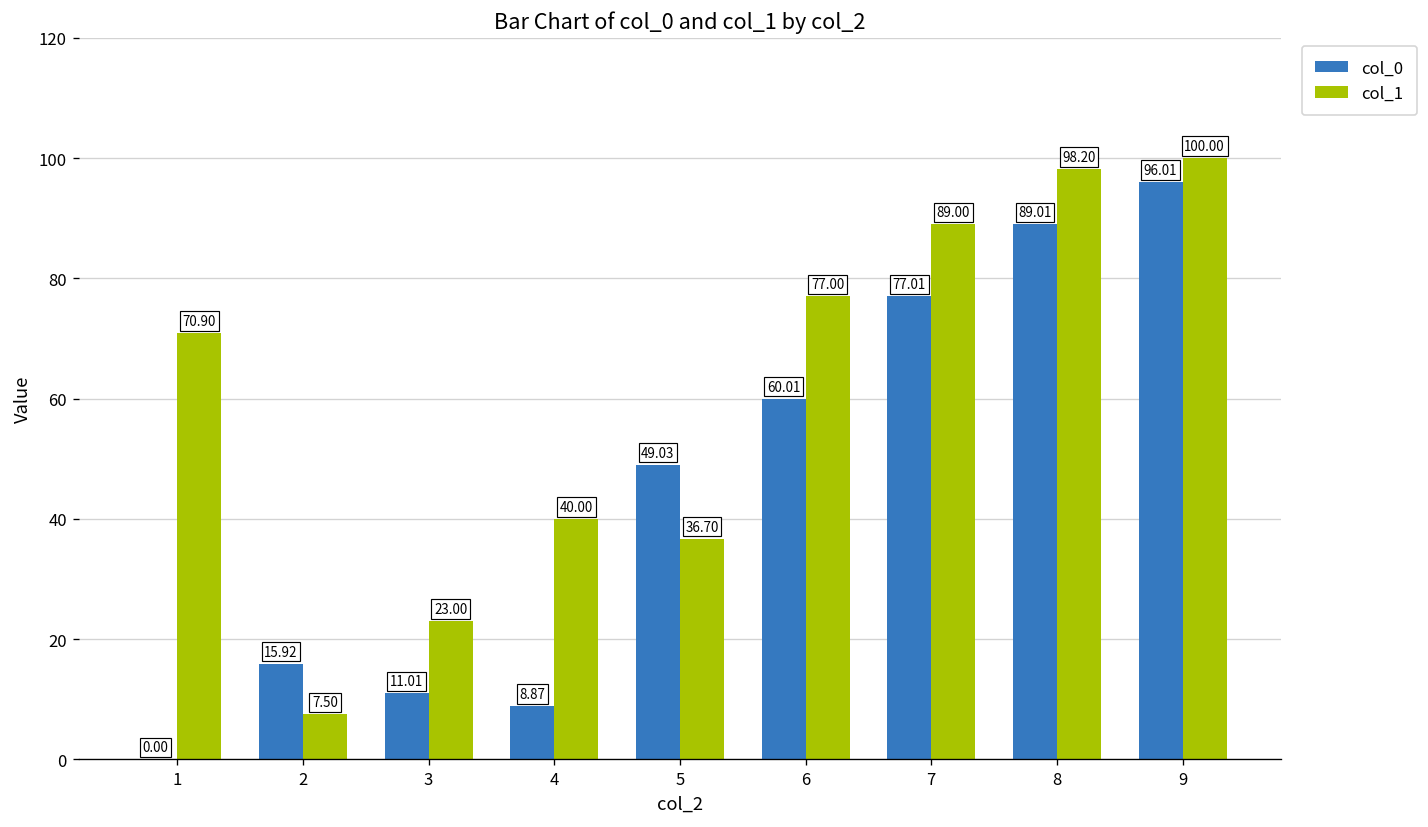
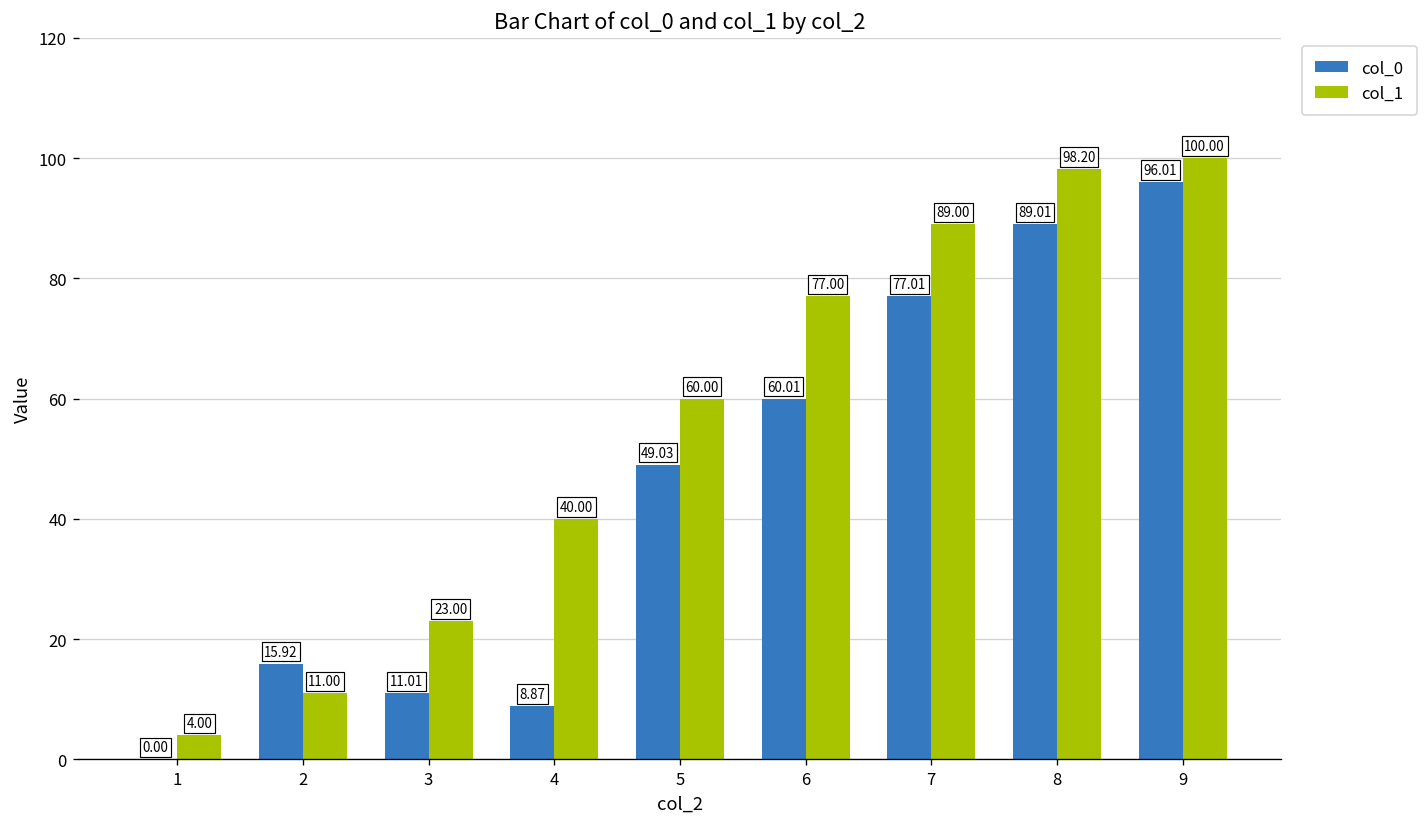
  {
    "col_1": {
-     "1": 70.90,
-     "2": 7.50,
-     "5": 36.70
+     "1": 4.00,
+     "2": 11.00,
+     "5": 60.00
    }
  }
